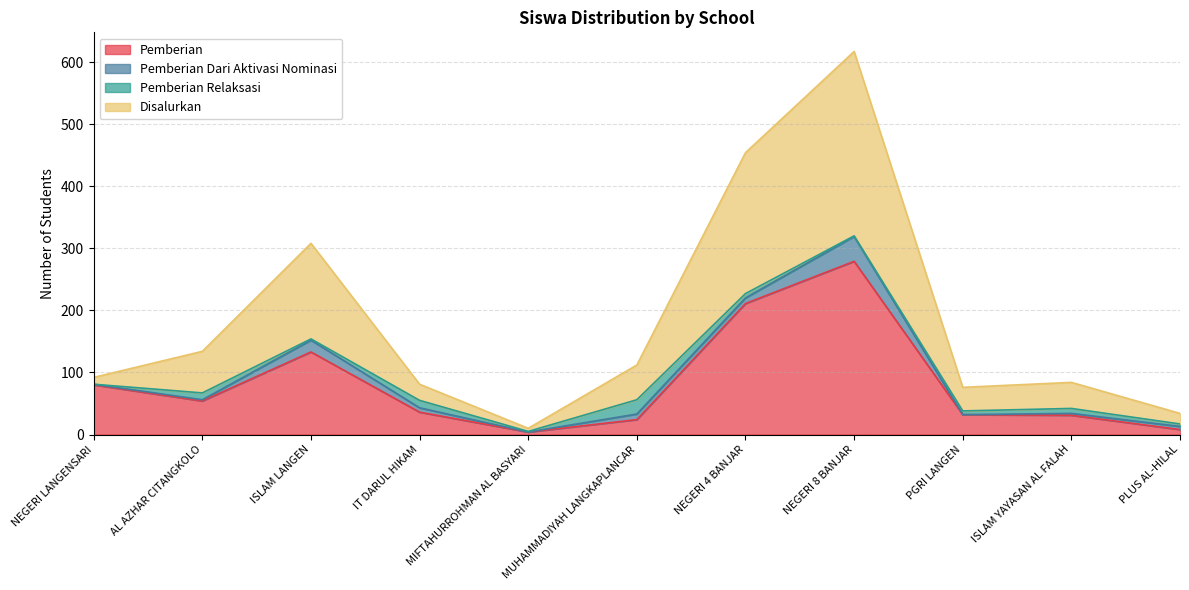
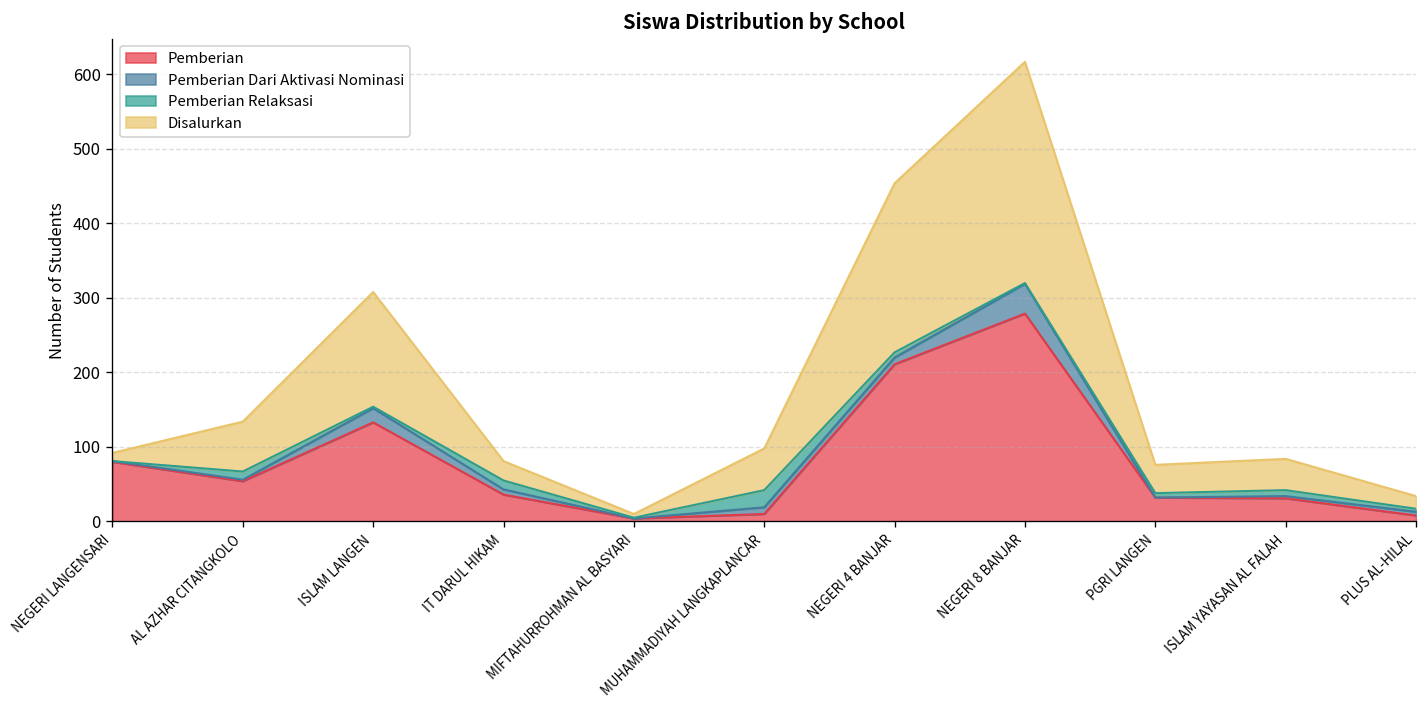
  {
    "Pemberian": {
      "ISLAM LANGEN": 130,
      "IT DARUL HIKAM": 40,
-     "MUHAMMADIYAH LANGKAPLANCAR": 20,
+     "MUHAMMADIYAH LANGKAPLANCAR": 10,
      "NEGERI 4 BANJAR": 210,
      "NEGERI 8 BANJAR": 280,
      "PLUS AL-HILAL": 10
    },
    "Disalurkan": {
      "NEGERI LANGENSARI": 10,
      "AL AZHAR CITANGKOLO": 70,
      "ISLAM LANGEN": 150,
      "IT DARUL HIKAM": 30,
      "MIFTAHURROHMAN AL BASYARI": 10,
      "MUHAMMADIYAH LANGKAPLANCAR": 60,
      "NEGERI 4 BANJAR": 230,
      "NEGERI 8 BANJAR": 300,
      "PGRI LANGEN": 40,
      "ISLAM YAYASAN AL FALAH": 40,
      "PLUS AL-HILAL": 20
    }
  }
